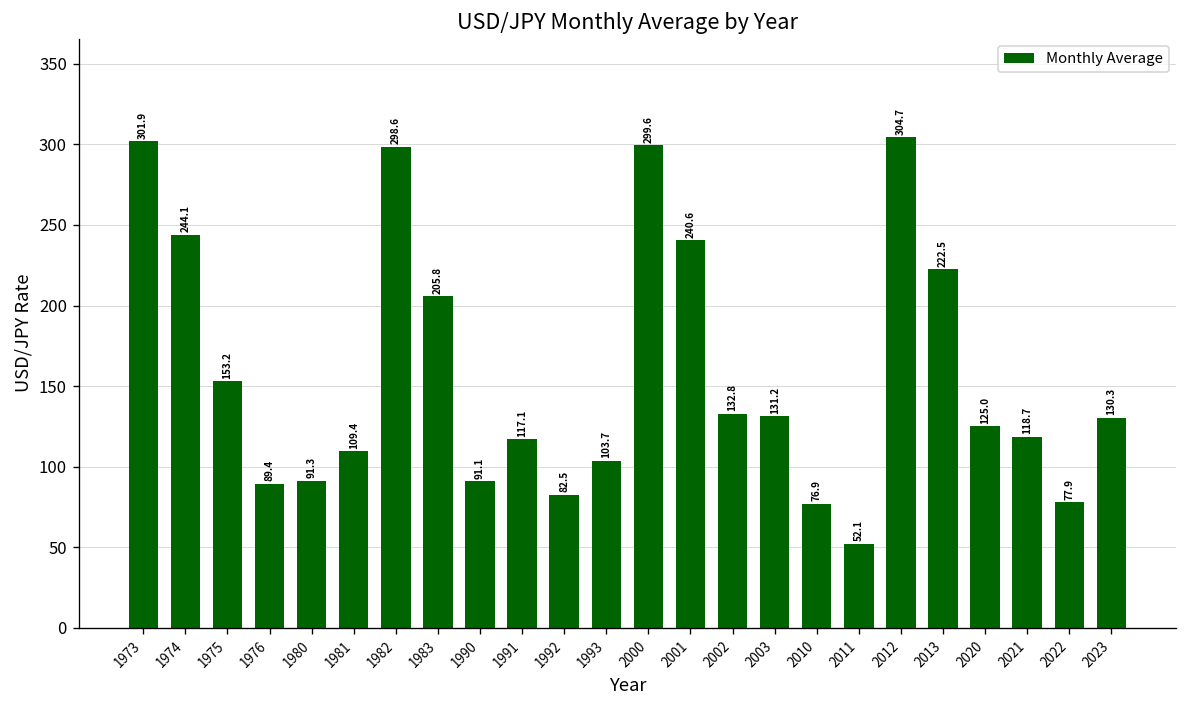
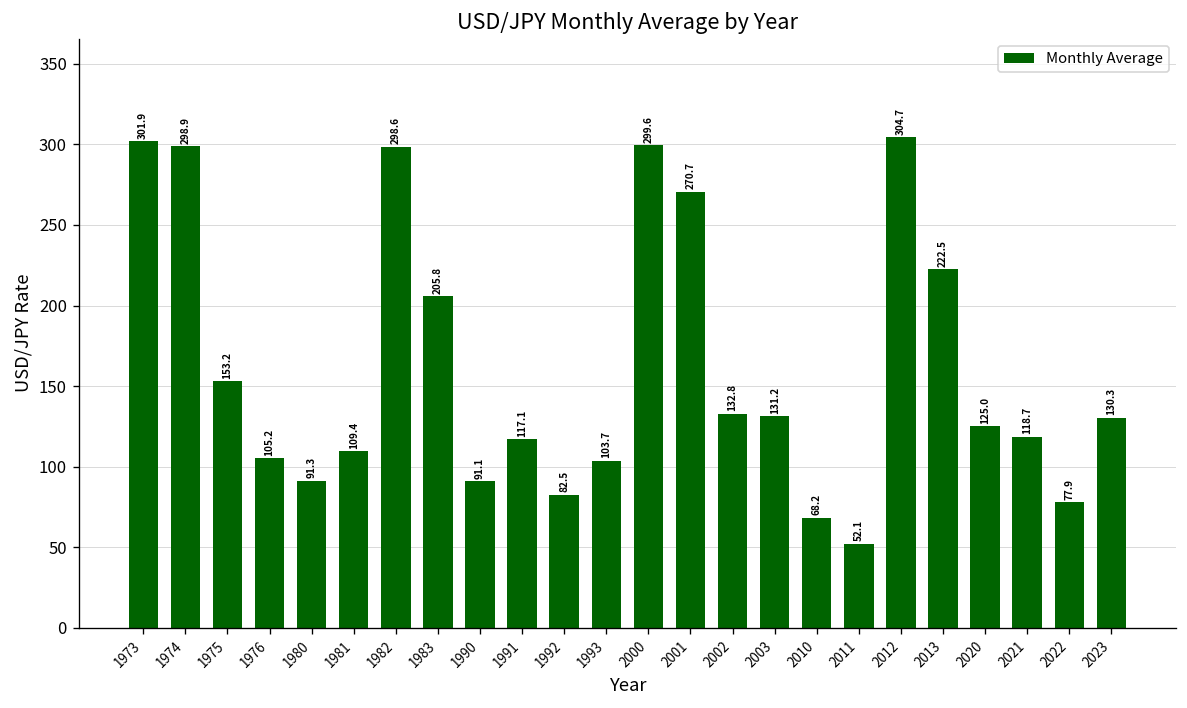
  {
    "1973": 301.9,
-   "1974": 244.1,
+   "1974": 298.9,
    "1975": 153.2,
-   "1976": 89.4,
+   "1976": 105.2,
    "1980": 91.3,
    "1981": 109.4,
    "1982": 298.6,
    "1983": 205.8,
    "1990": 91.1,
    "1991": 117.1,
    "1992": 82.5,
    "1993": 103.7,
    "2000": 299.6,
-   "2001": 240.6,
+   "2001": 270.7,
    "2002": 132.8,
    "2003": 131.2,
-   "2010": 76.9,
+   "2010": 68.2,
    "2011": 52.1,
    "2012": 304.7,
    "2013": 222.5,
    "2020": 125.0,
    "2021": 118.7,
    "2022": 77.9,
    "2023": 130.3
  }
